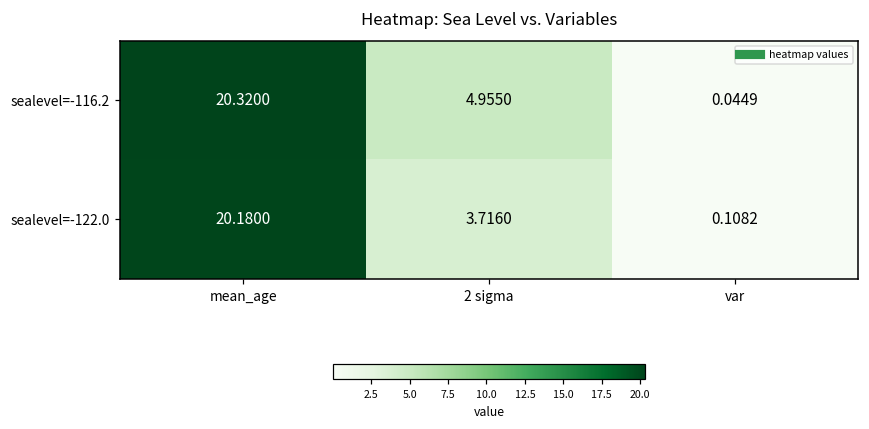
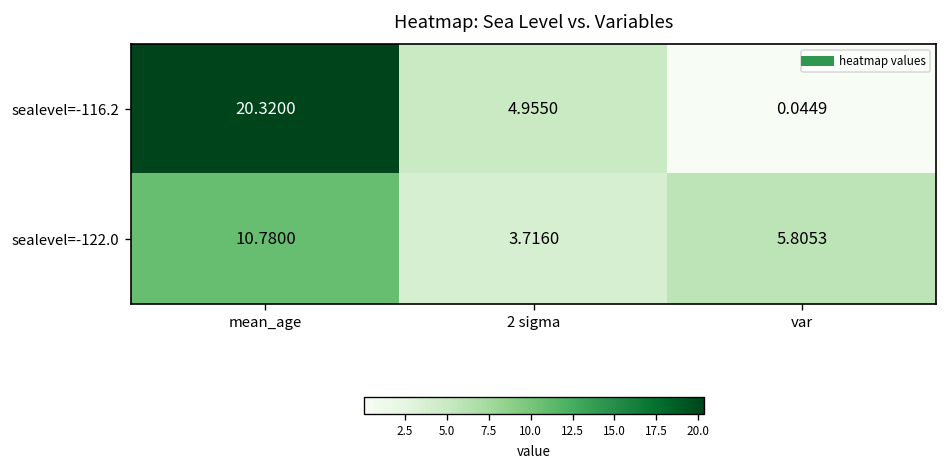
  {
    "sealevel=-116.2": {
      "mean_age": 20.3200,
      "2 sigma": 4.9550,
      "var": 0.0449
    },
    "sealevel=-122.0": {
-     "mean_age": 20.1800,
+     "mean_age": 10.7800,
      "2 sigma": 3.7160,
-     "var": 0.1082
+     "var": 5.8053
    }
  }
